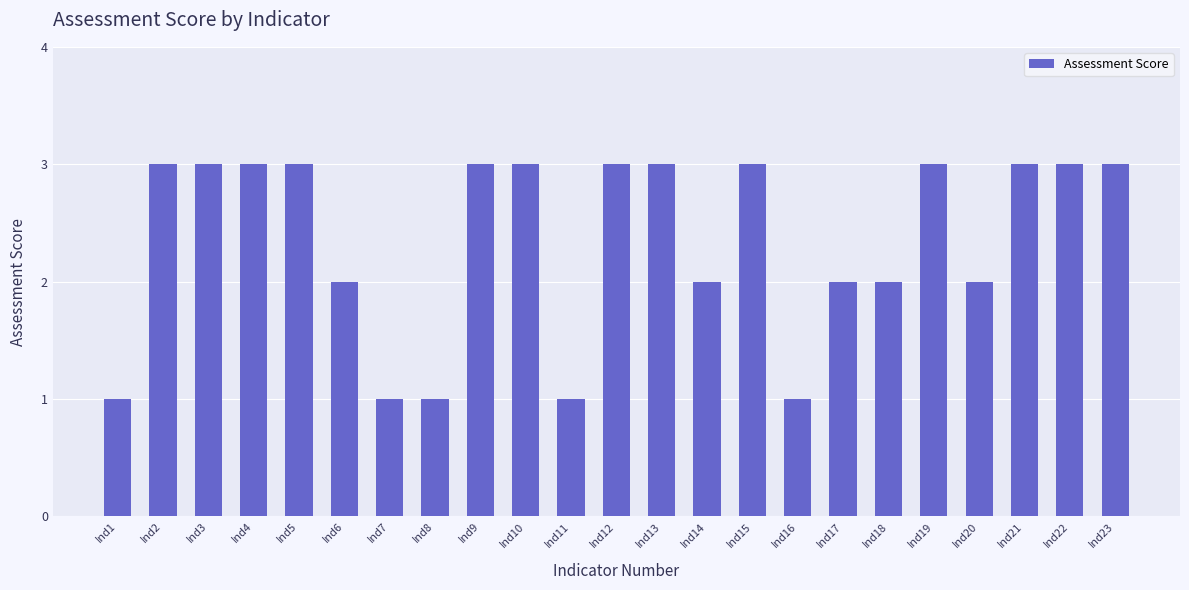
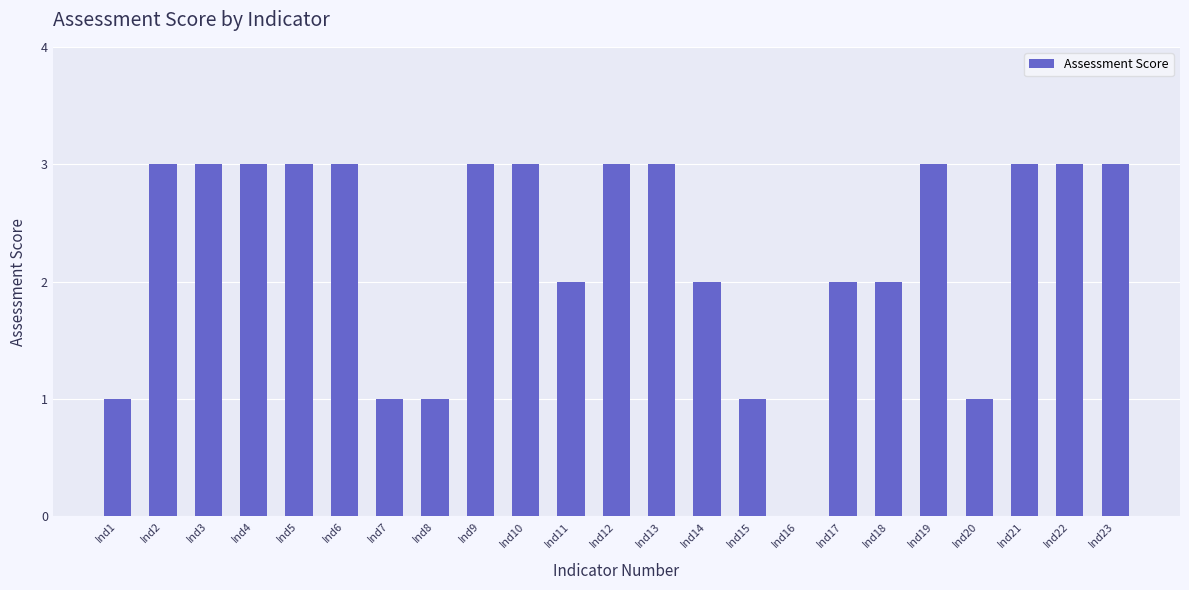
  {
    "Ind1": 1,
    "Ind2": 3,
    "Ind3": 3,
    "Ind4": 3,
    "Ind5": 3,
-   "Ind6": 2,
+   "Ind6": 3,
    "Ind7": 1,
    "Ind8": 1,
    "Ind9": 3,
    "Ind10": 3,
-   "Ind11": 1,
+   "Ind11": 2,
    "Ind12": 3,
    "Ind13": 3,
    "Ind14": 2,
-   "Ind15": 3,
-   "Ind16": 1,
+   "Ind15": 1,
+   "Ind16": 0,
    "Ind17": 2,
    "Ind18": 2,
    "Ind19": 3,
-   "Ind20": 2,
+   "Ind20": 1,
    "Ind21": 3,
    "Ind22": 3,
    "Ind23": 3
  }
